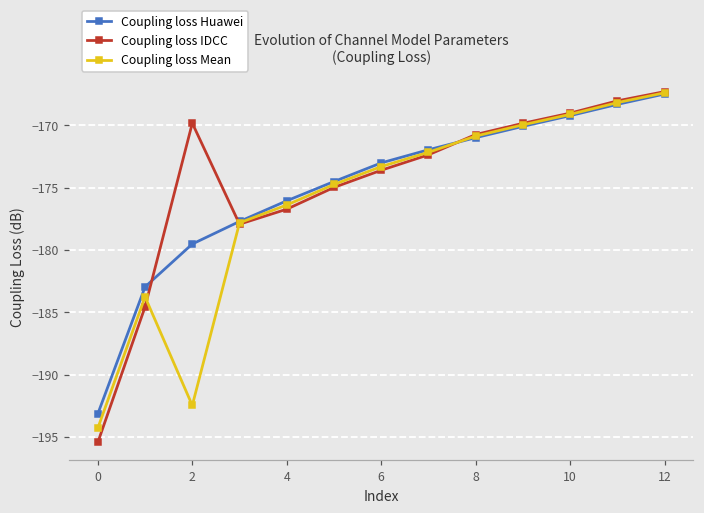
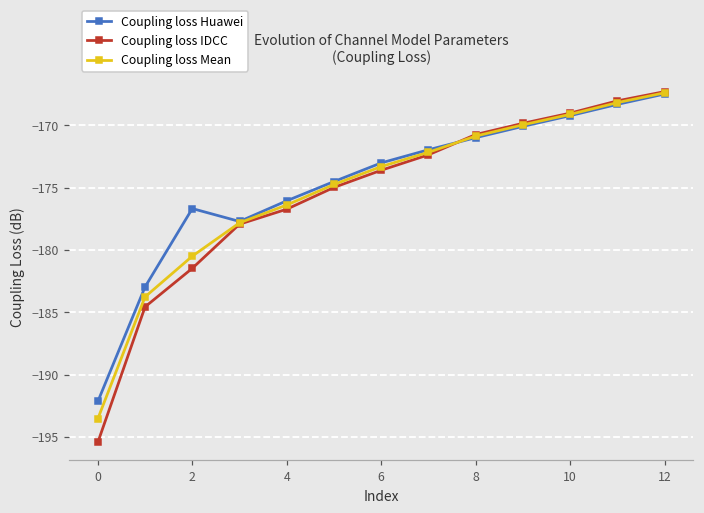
  {
    "Coupling loss Huawei": {
-     "0": -193.1,
-     "2": -179.5,
+     "0": -192.2,
+     "2": -176.7,
      "4": -176.0,
      "6": -173.0
    },
    "Coupling loss IDCC": {
      "0": -195.4,
-     "2": -169.8,
+     "2": -181.5,
      "4": -176.7,
      "6": -173.6
    },
    "Coupling loss Mean": {
-     "0": -194.3,
-     "2": -192.5,
+     "0": -193.5,
+     "2": -180.5,
      "4": -176.4,
      "6": -173.3
    }
  }
